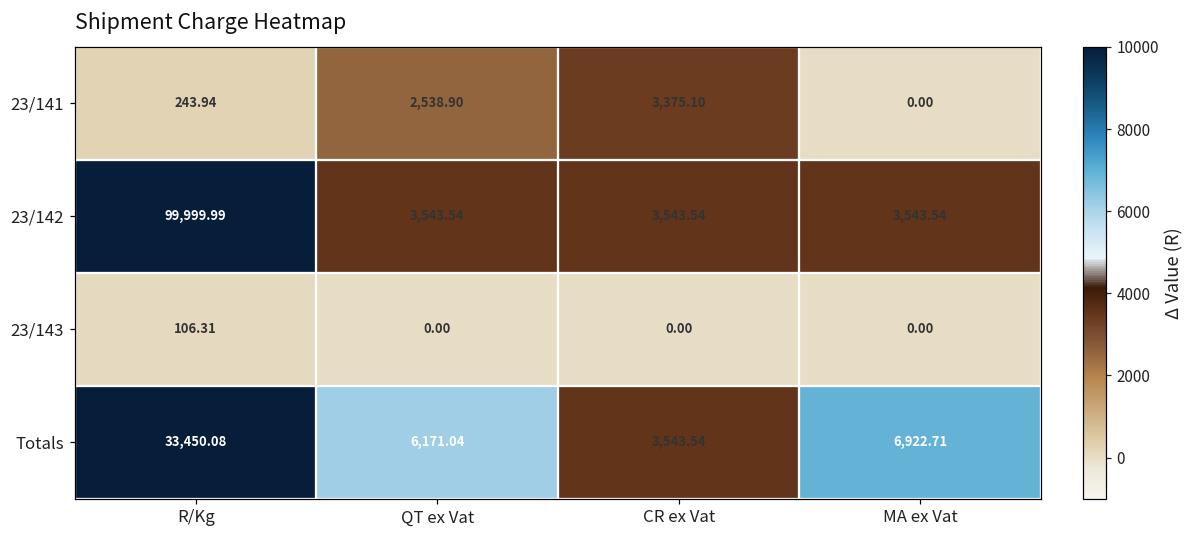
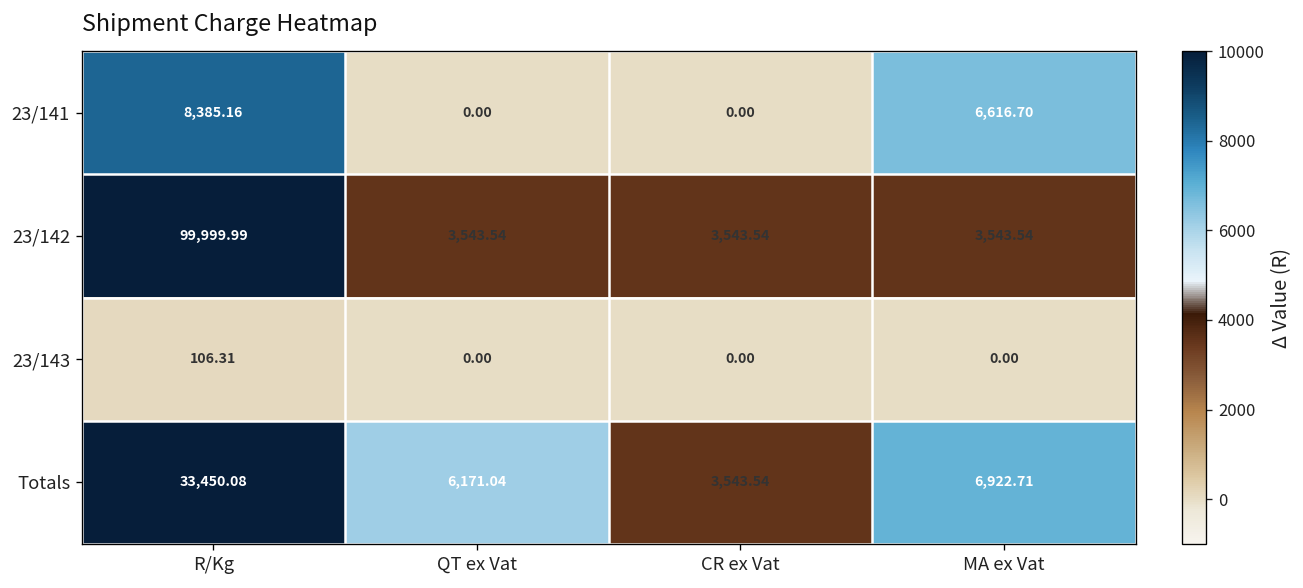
  {
    "23/141": {
-     "R/Kg": "243.94",
-     "QT ex Vat": "2,538.90",
-     "CR ex Vat": "3,375.10",
-     "MA ex Vat": "0.00"
+     "R/Kg": "8,385.16",
+     "QT ex Vat": "0.00",
+     "CR ex Vat": "0.00",
+     "MA ex Vat": "6,616.70"
    },
    "23/142": {
      "R/Kg": "99,999.99"
    },
    "23/143": {
      "R/Kg": "106.31",
      "QT ex Vat": "0.00",
      "CR ex Vat": "0.00",
      "MA ex Vat": "0.00"
    },
    "Totals": {
      "R/Kg": "33,450.08",
      "QT ex Vat": "6,171.04",
      "MA ex Vat": "6,922.71"
    }
  }
